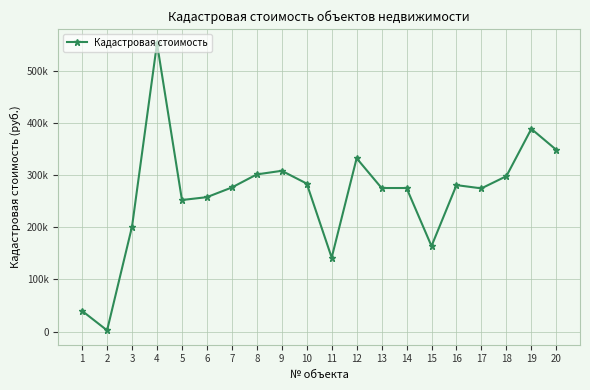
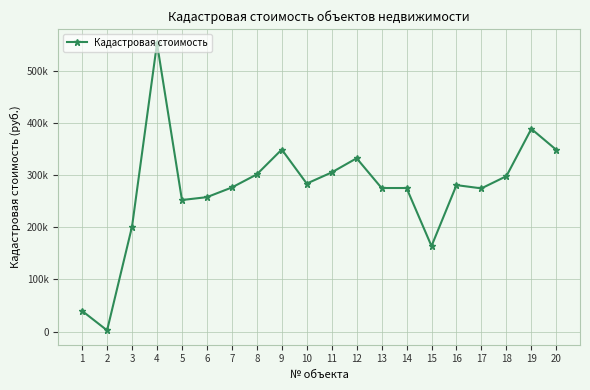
  {
    "1": 40000,
    "2": 0,
    "3": 200000,
    "5": 250000,
    "6": 260000,
    "7": 280000,
    "8": 300000,
-   "9": 310000,
+   "9": 350000,
    "10": 280000,
-   "11": 140000,
+   "11": 310000,
    "12": 330000,
    "13": 280000,
    "14": 280000,
    "15": 160000,
    "16": 280000,
    "17": 270000,
    "18": 300000,
    "19": 390000,
    "20": 350000
  }
